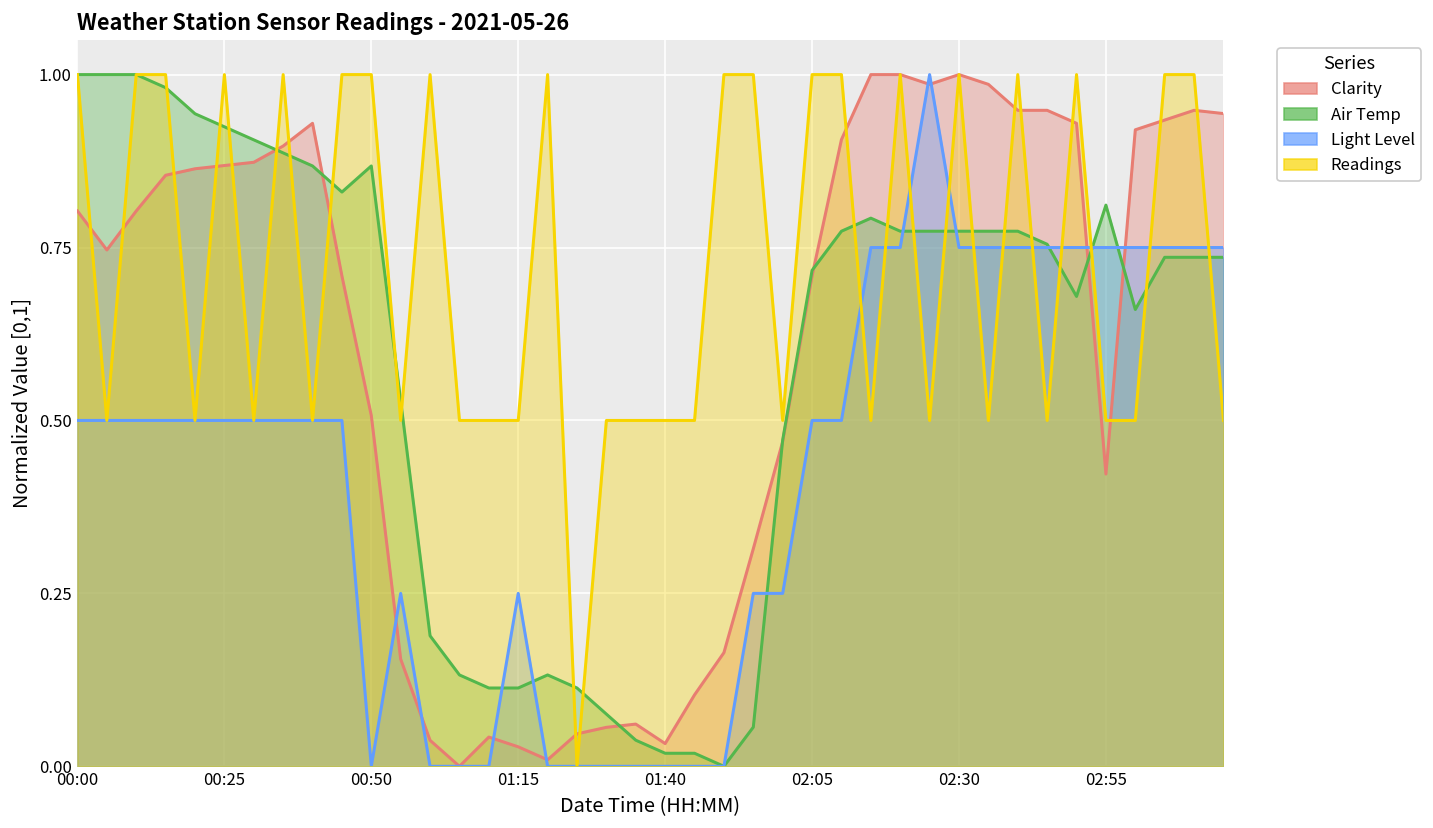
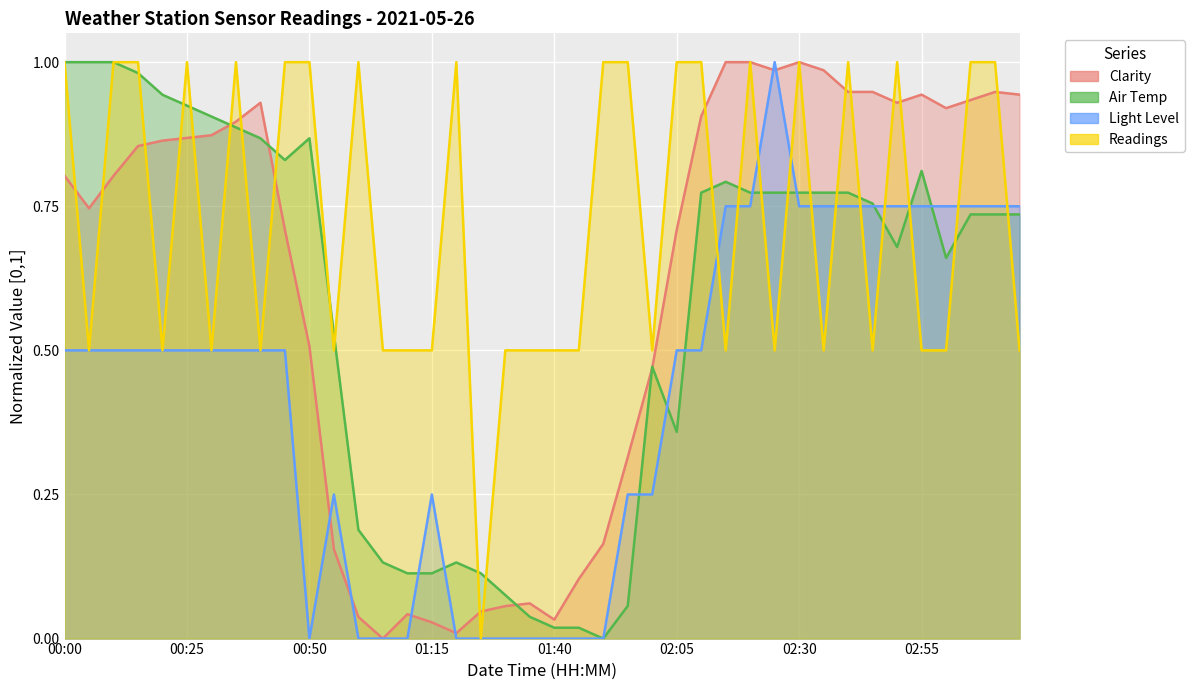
  {
    "Clarity": {
      "00:00": 0.80,
      "00:25": 0.87,
      "00:50": 0.51,
      "01:15": 0.03,
      "01:40": 0.03,
      "02:05": 0.71,
-     "02:55": 0.42
+     "02:55": 0.94
    },
    "Air Temp": {
      "00:25": 0.92,
      "00:50": 0.87,
      "01:15": 0.11,
      "01:40": 0.02,
-     "02:05": 0.72,
+     "02:05": 0.36,
      "02:30": 0.77,
      "02:55": 0.81
    },
    "Light Level": {
      "00:00": 0.50,
      "00:25": 0.50,
      "00:50": 0.00,
      "01:15": 0.25,
      "01:40": 0.00,
      "02:05": 0.50,
      "02:30": 0.75,
      "02:55": 0.75
    },
    "Readings": {
      "00:25": 1.00,
      "00:50": 1.00,
      "01:15": 0.50,
      "01:40": 0.50,
      "02:05": 1.00,
      "02:55": 0.50
    }
  }
